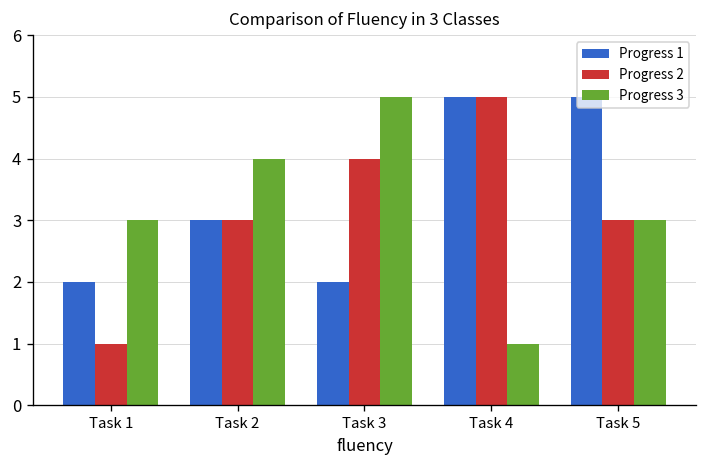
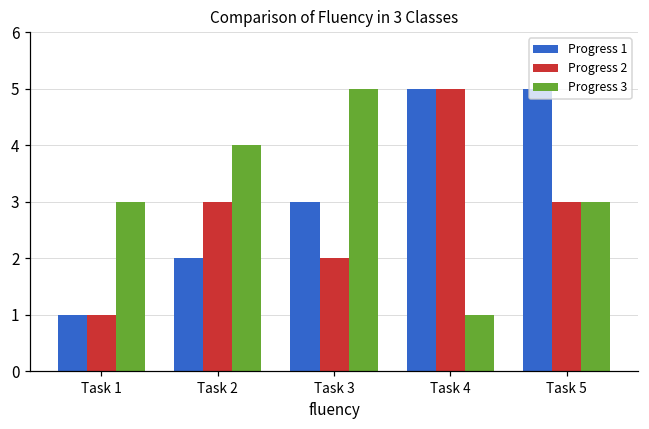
  {
    "Progress 1": {
-     "Task 1": 2,
-     "Task 2": 3,
-     "Task 3": 2,
+     "Task 1": 1,
+     "Task 2": 2,
+     "Task 3": 3,
      "Task 4": 5
    },
    "Progress 2": {
      "Task 1": 1,
      "Task 2": 3,
-     "Task 3": 4,
+     "Task 3": 2,
      "Task 4": 5,
      "Task 5": 3
    },
    "Progress 3": {
      "Task 1": 3,
      "Task 2": 4,
      "Task 3": 5,
      "Task 4": 1,
      "Task 5": 3
    }
  }
